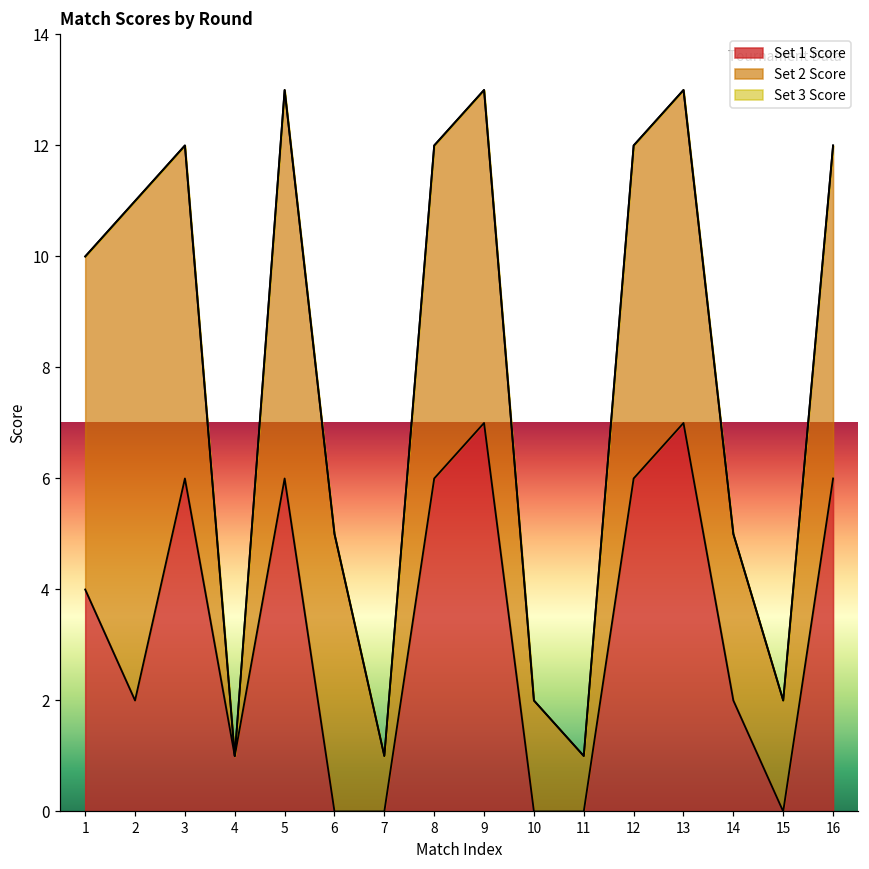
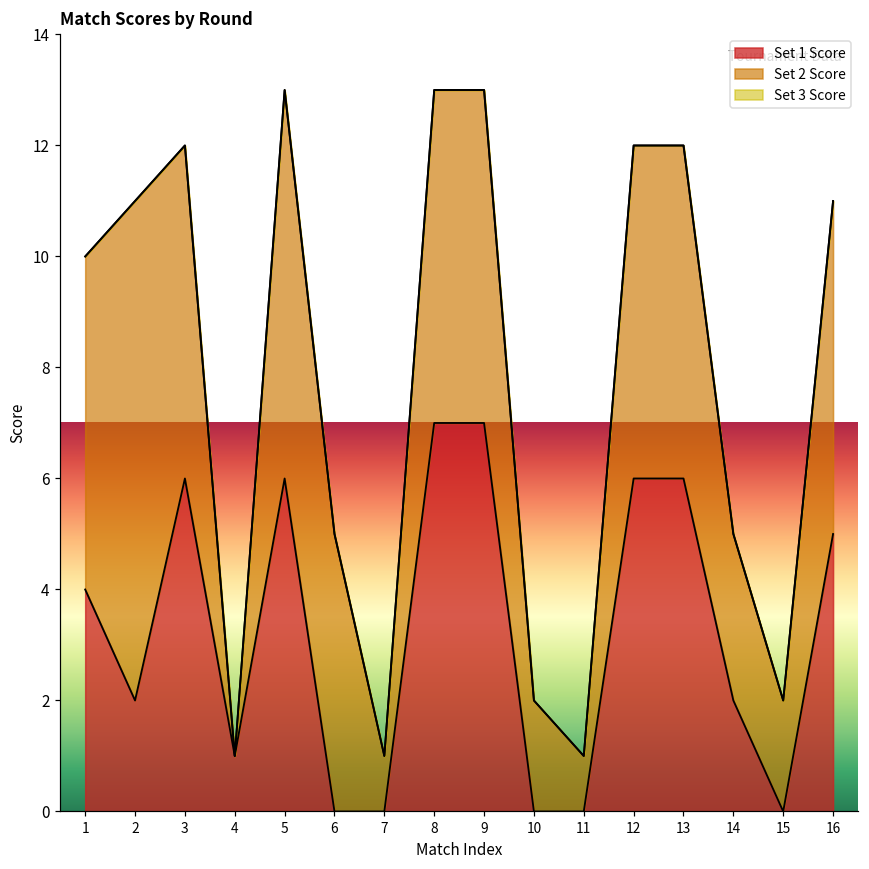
  {
    "Set 1 Score": {
      "1": 4,
      "2": 2,
      "3": 6,
      "5": 6,
      "6": 0,
      "7": 0,
-     "8": 6,
+     "8": 7,
      "9": 7,
      "10": 0,
      "11": 0,
      "12": 6,
-     "13": 7,
+     "13": 6,
      "14": 2,
      "15": 0,
-     "16": 6
+     "16": 5
    }
  }
